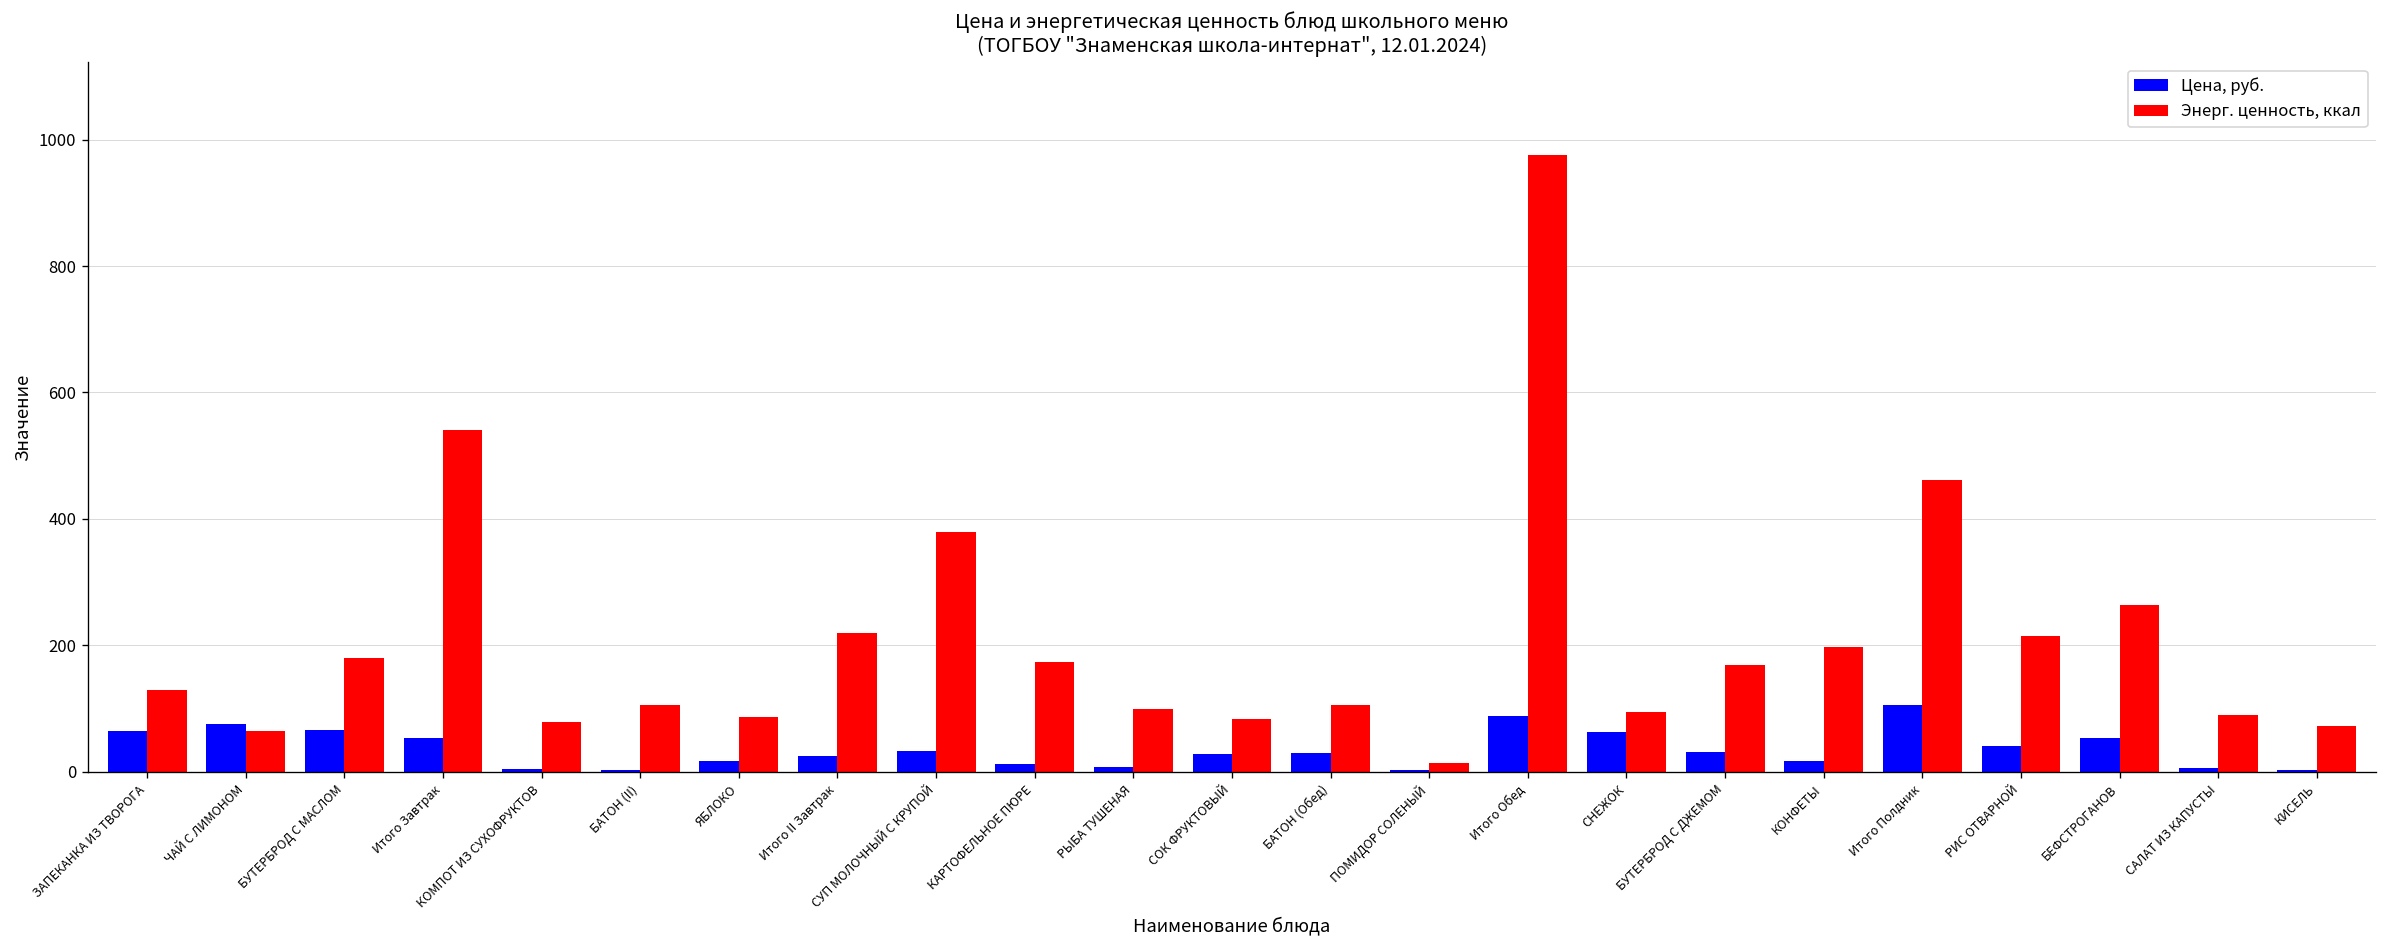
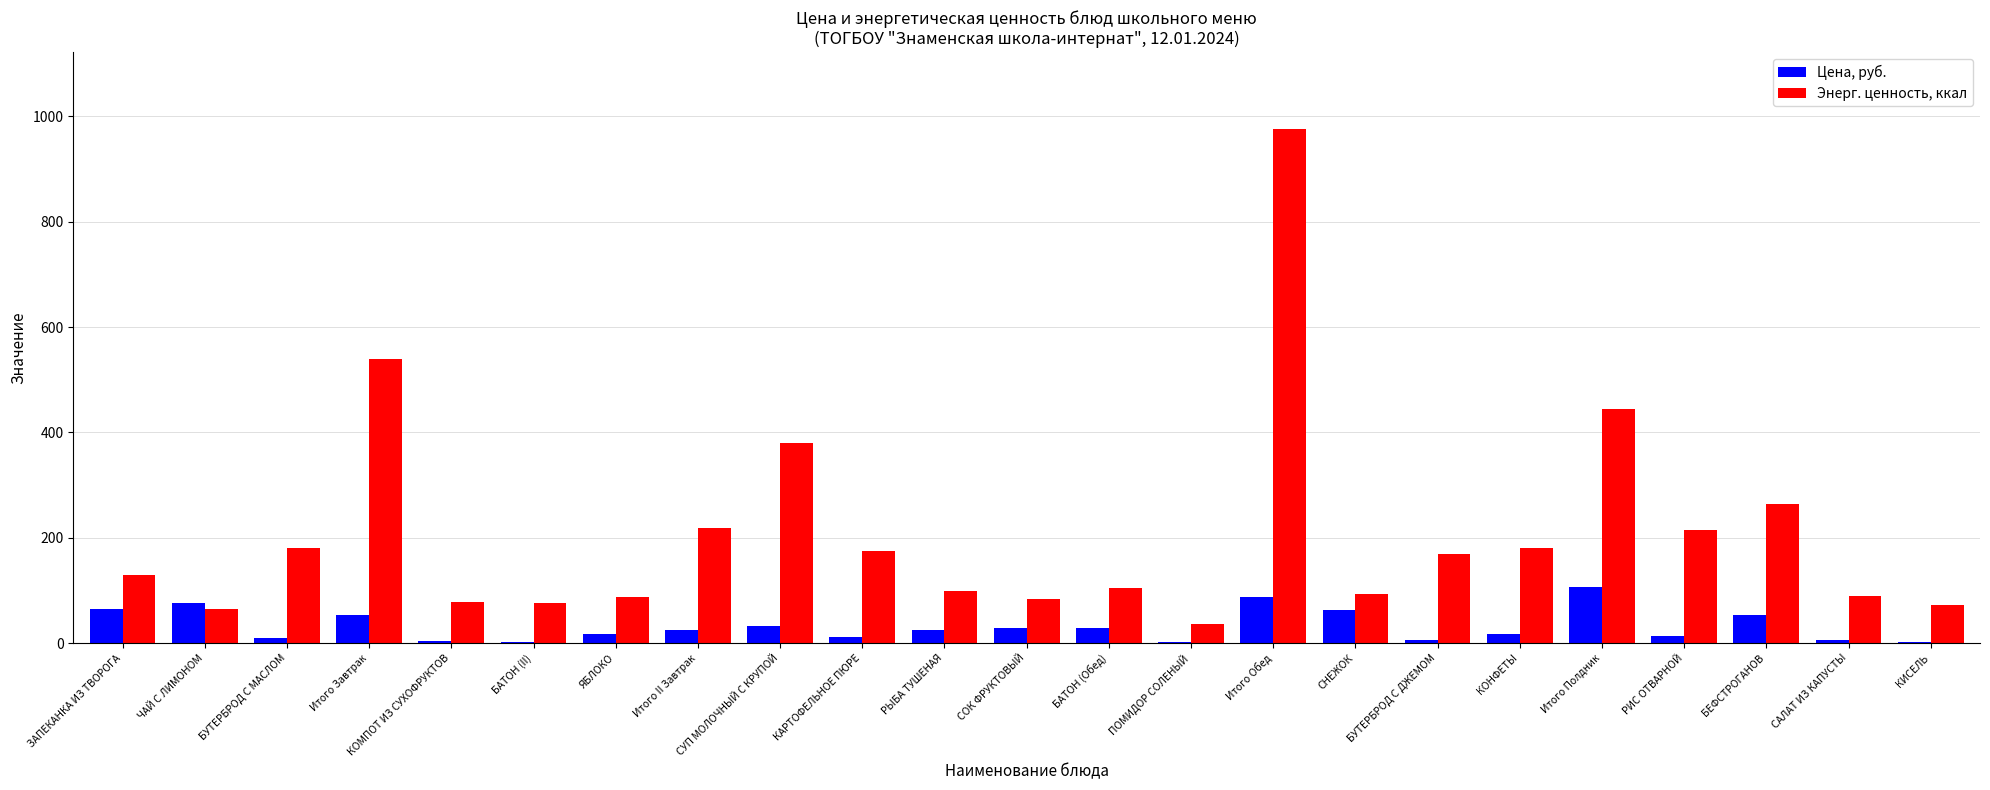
  {
    "Цена, руб.": {
      "ЗАПЕКАНКА ИЗ ТВОРОГА": 60,
      "ЧАЙ С ЛИМОНОМ": 80,
-     "БУТЕРБРОД С МАСЛОМ": 70,
+     "БУТЕРБРОД С МАСЛОМ": 10,
      "Итого Завтрак": 50,
      "ЯБЛОКО": 20,
      "Итого II Завтрак": 20,
      "СУП МОЛОЧНЫЙ С КРУПОЙ": 30,
      "КАРТОФЕЛЬНОЕ ПЮРЕ": 10,
-     "РЫБА ТУШЕНАЯ": 10,
+     "РЫБА ТУШЕНАЯ": 30,
      "СОК ФРУКТОВЫЙ": 30,
      "БАТОН (Обед)": 30,
      "Итого Обед": 90,
      "СНЕЖОК": 60,
-     "БУТЕРБРОД С ДЖЕМОМ": 30,
+     "БУТЕРБРОД С ДЖЕМОМ": 10,
      "КОНФЕТЫ": 20,
      "Итого Полдник": 110,
-     "РИС ОТВАРНОЙ": 40,
+     "РИС ОТВАРНОЙ": 10,
      "БЕФСТРОГАНОВ": 50,
      "САЛАТ ИЗ КАПУСТЫ": 10
    },
    "Энерг. ценность, ккал": {
      "ЗАПЕКАНКА ИЗ ТВОРОГА": 130,
      "ЧАЙ С ЛИМОНОМ": 60,
      "БУТЕРБРОД С МАСЛОМ": 180,
      "Итого Завтрак": 540,
      "КОМПОТ ИЗ СУХОФРУКТОВ": 80,
-     "БАТОН (II)": 110,
+     "БАТОН (II)": 80,
      "ЯБЛОКО": 90,
      "Итого II Завтрак": 220,
      "СУП МОЛОЧНЫЙ С КРУПОЙ": 380,
      "КАРТОФЕЛЬНОЕ ПЮРЕ": 170,
      "РЫБА ТУШЕНАЯ": 100,
      "СОК ФРУКТОВЫЙ": 80,
      "БАТОН (Обед)": 110,
-     "ПОМИДОР СОЛЕНЫЙ": 10,
+     "ПОМИДОР СОЛЕНЫЙ": 40,
      "Итого Обед": 980,
      "СНЕЖОК": 90,
      "БУТЕРБРОД С ДЖЕМОМ": 170,
-     "КОНФЕТЫ": 200,
-     "Итого Полдник": 460,
+     "КОНФЕТЫ": 180,
+     "Итого Полдник": 440,
      "РИС ОТВАРНОЙ": 220,
      "БЕФСТРОГАНОВ": 260,
      "САЛАТ ИЗ КАПУСТЫ": 90,
      "КИСЕЛЬ": 70
    }
  }
